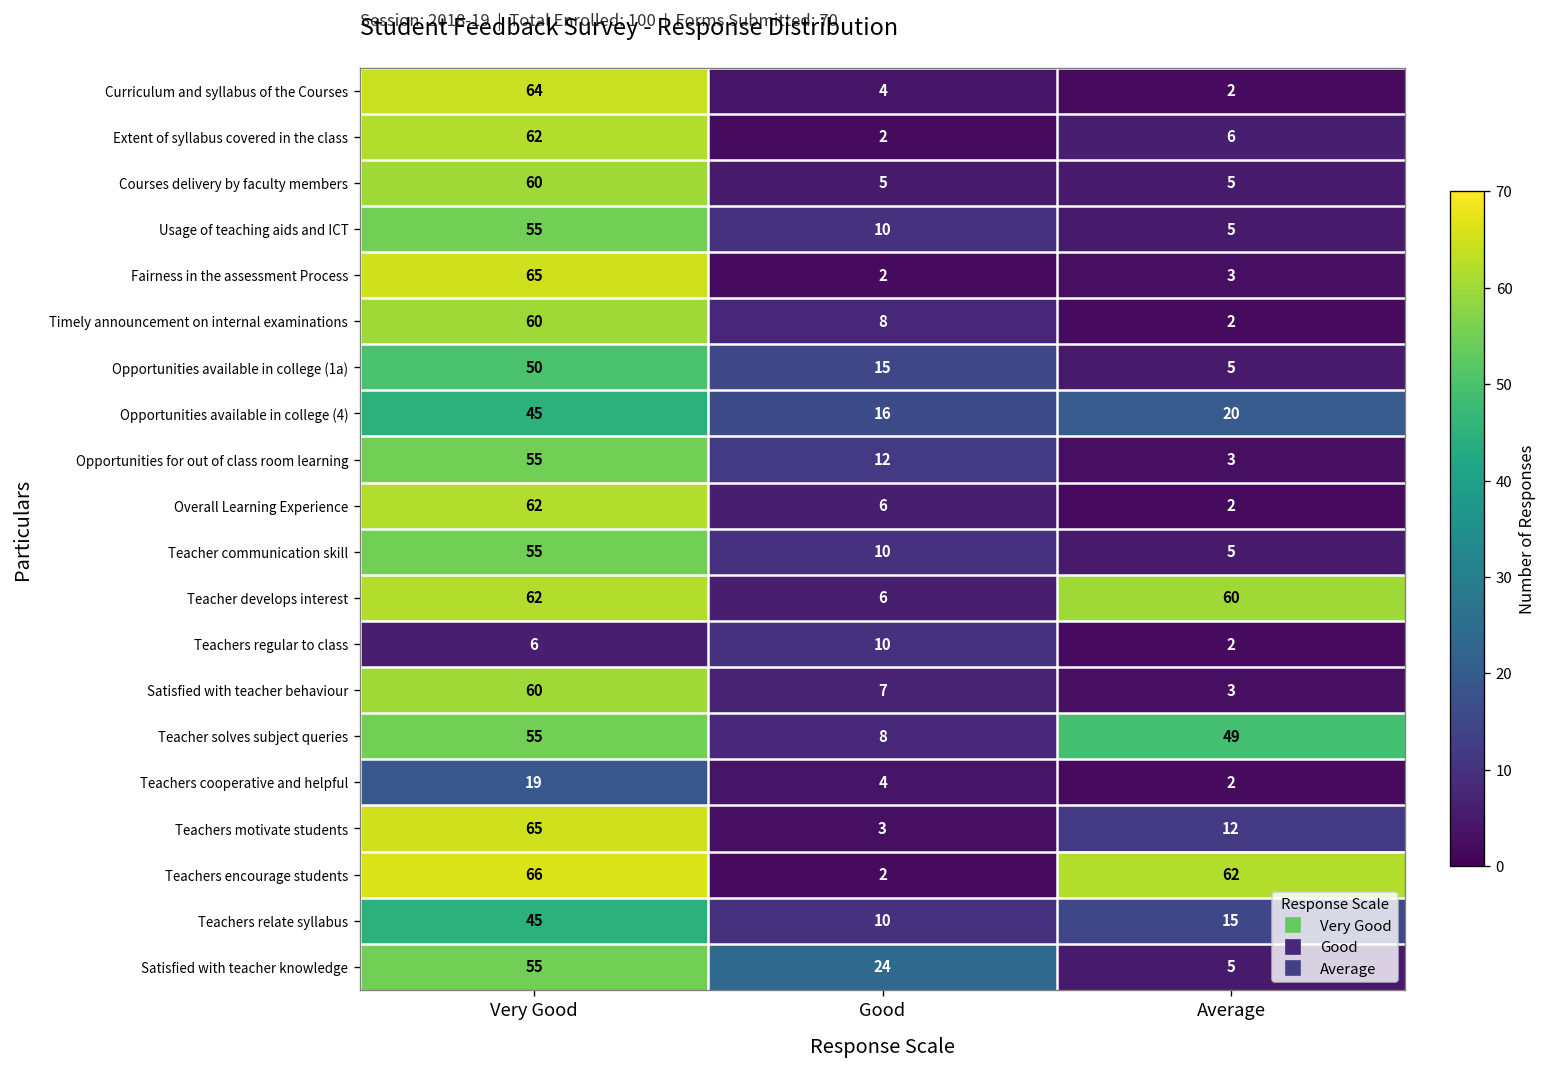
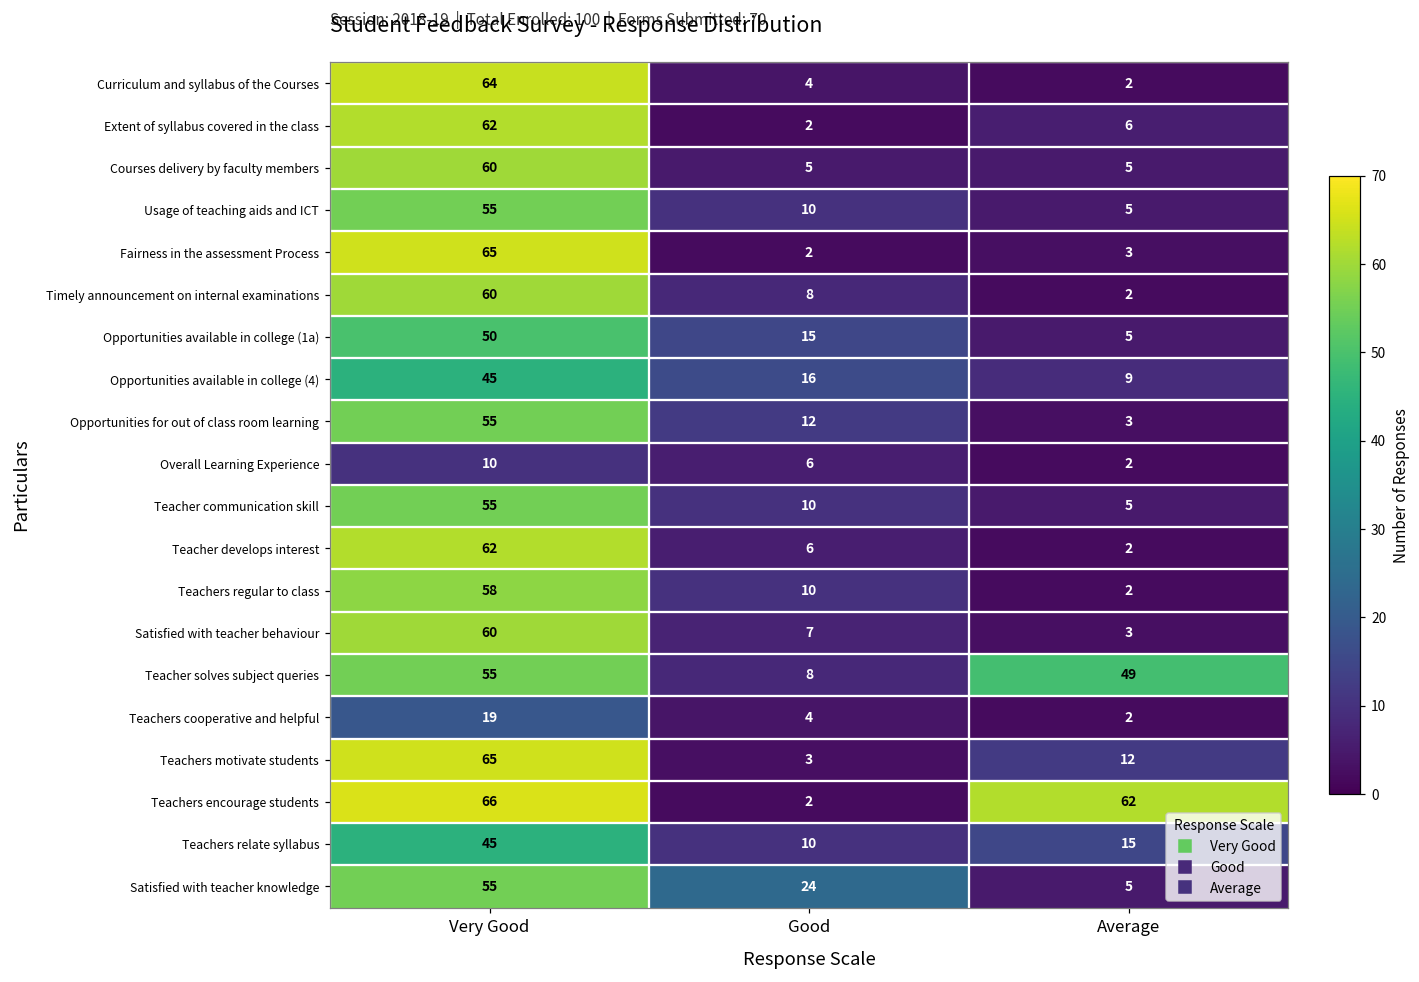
  {
    "Curriculum and syllabus of the Courses": {
      "Very Good": 64,
      "Good": 4,
      "Average": 2
    },
    "Extent of syllabus covered in the class": {
      "Very Good": 62,
      "Good": 2,
      "Average": 6
    },
    "Courses delivery by faculty members": {
      "Very Good": 60,
      "Good": 5,
      "Average": 5
    },
    "Usage of teaching aids and ICT": {
      "Very Good": 55,
      "Good": 10,
      "Average": 5
    },
    "Fairness in the assessment Process": {
      "Very Good": 65,
      "Good": 2,
      "Average": 3
    },
    "Timely announcement on internal examinations": {
      "Very Good": 60,
      "Good": 8,
      "Average": 2
    },
    "Opportunities available in college (1a)": {
      "Very Good": 50,
      "Good": 15,
      "Average": 5
    },
    "Opportunities available in college (4)": {
      "Very Good": 45,
      "Good": 16,
-     "Average": 20
+     "Average": 9
    },
    "Opportunities for out of class room learning": {
      "Very Good": 55,
      "Good": 12,
      "Average": 3
    },
    "Overall Learning Experience": {
-     "Very Good": 62,
+     "Very Good": 10,
      "Good": 6,
      "Average": 2
    },
    "Teacher communication skill": {
      "Very Good": 55,
      "Good": 10,
      "Average": 5
    },
    "Teacher develops interest": {
      "Very Good": 62,
      "Good": 6,
-     "Average": 60
+     "Average": 2
    },
    "Teachers regular to class": {
-     "Very Good": 6,
+     "Very Good": 58,
      "Good": 10,
      "Average": 2
    },
    "Satisfied with teacher behaviour": {
      "Very Good": 60,
      "Good": 7,
      "Average": 3
    },
    "Teacher solves subject queries": {
      "Very Good": 55,
      "Good": 8,
      "Average": 49
    },
    "Teachers cooperative and helpful": {
      "Very Good": 19,
      "Good": 4,
      "Average": 2
    },
    "Teachers motivate students": {
      "Very Good": 65,
      "Good": 3,
      "Average": 12
    },
    "Teachers encourage students": {
      "Very Good": 66,
      "Good": 2,
      "Average": 62
    },
    "Teachers relate syllabus": {
      "Very Good": 45,
      "Good": 10,
      "Average": 15
    },
    "Satisfied with teacher knowledge": {
      "Very Good": 55,
      "Good": 24,
      "Average": 5
    }
  }
